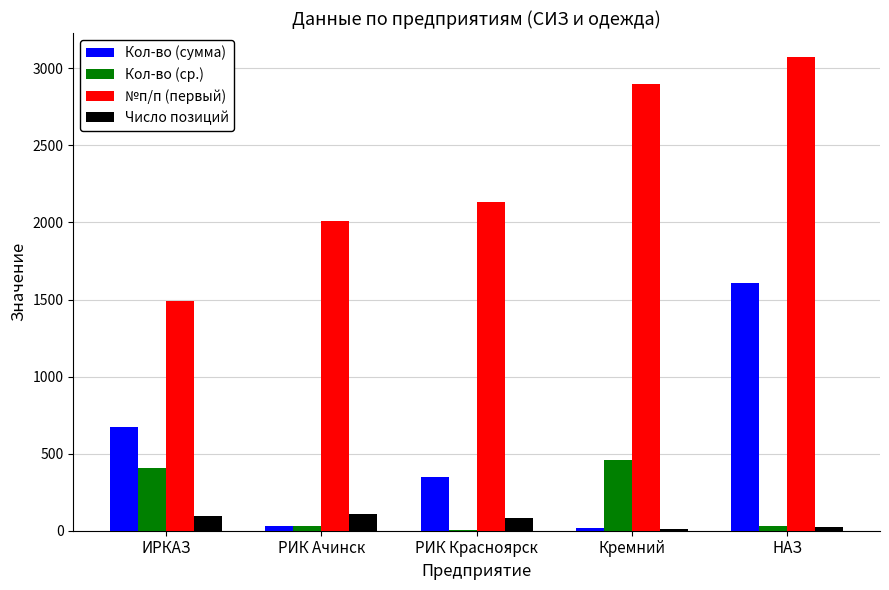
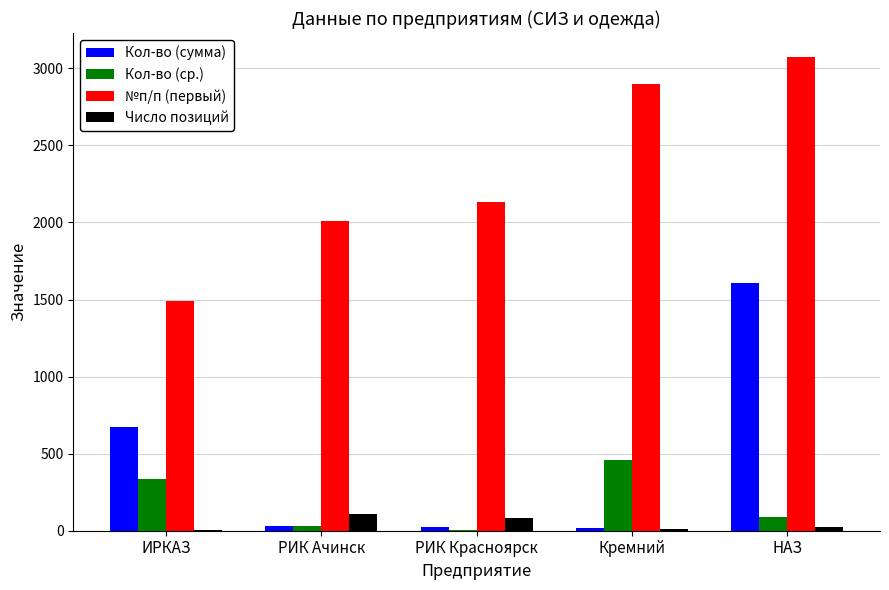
  {
    "Кол-во (сумма)": {
      "ИРКАЗ": 680,
      "РИК Ачинск": 30,
-     "РИК Красноярск": 350,
+     "РИК Красноярск": 20,
      "НАЗ": 1610
    },
    "Кол-во (ср.)": {
-     "ИРКАЗ": 410,
+     "ИРКАЗ": 340,
      "РИК Ачинск": 30,
      "Кремний": 460,
-     "НАЗ": 30
+     "НАЗ": 90
    },
    "№п/п (первый)": {
      "ИРКАЗ": 1490,
      "РИК Ачинск": 2010,
      "РИК Красноярск": 2130,
      "Кремний": 2900,
      "НАЗ": 3080
    },
    "Число позиций": {
-     "ИРКАЗ": 100,
+     "ИРКАЗ": 0,
      "РИК Ачинск": 110,
      "РИК Красноярск": 90,
      "НАЗ": 30
    }
  }
